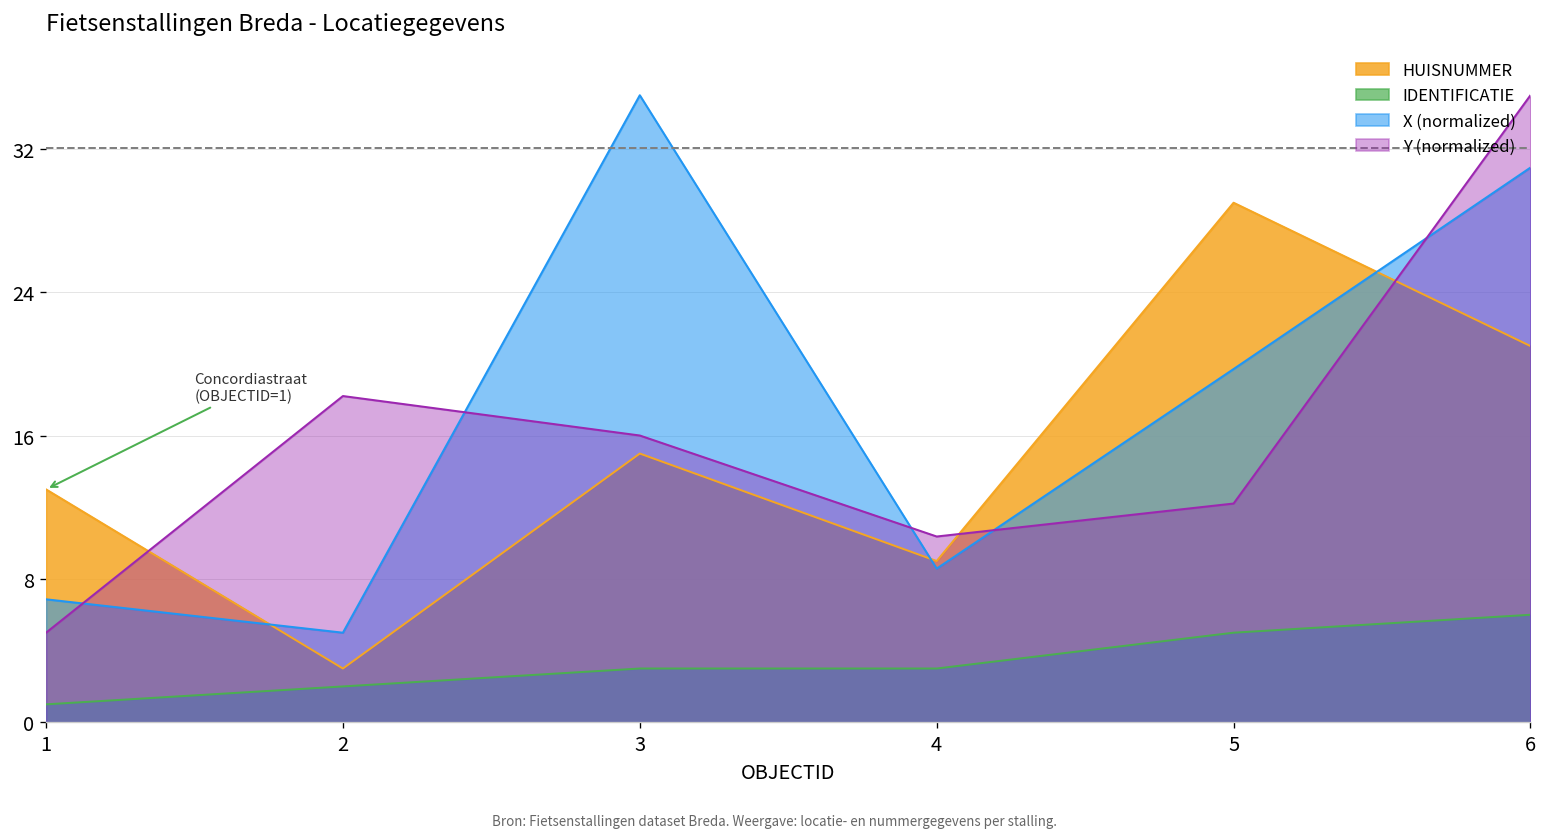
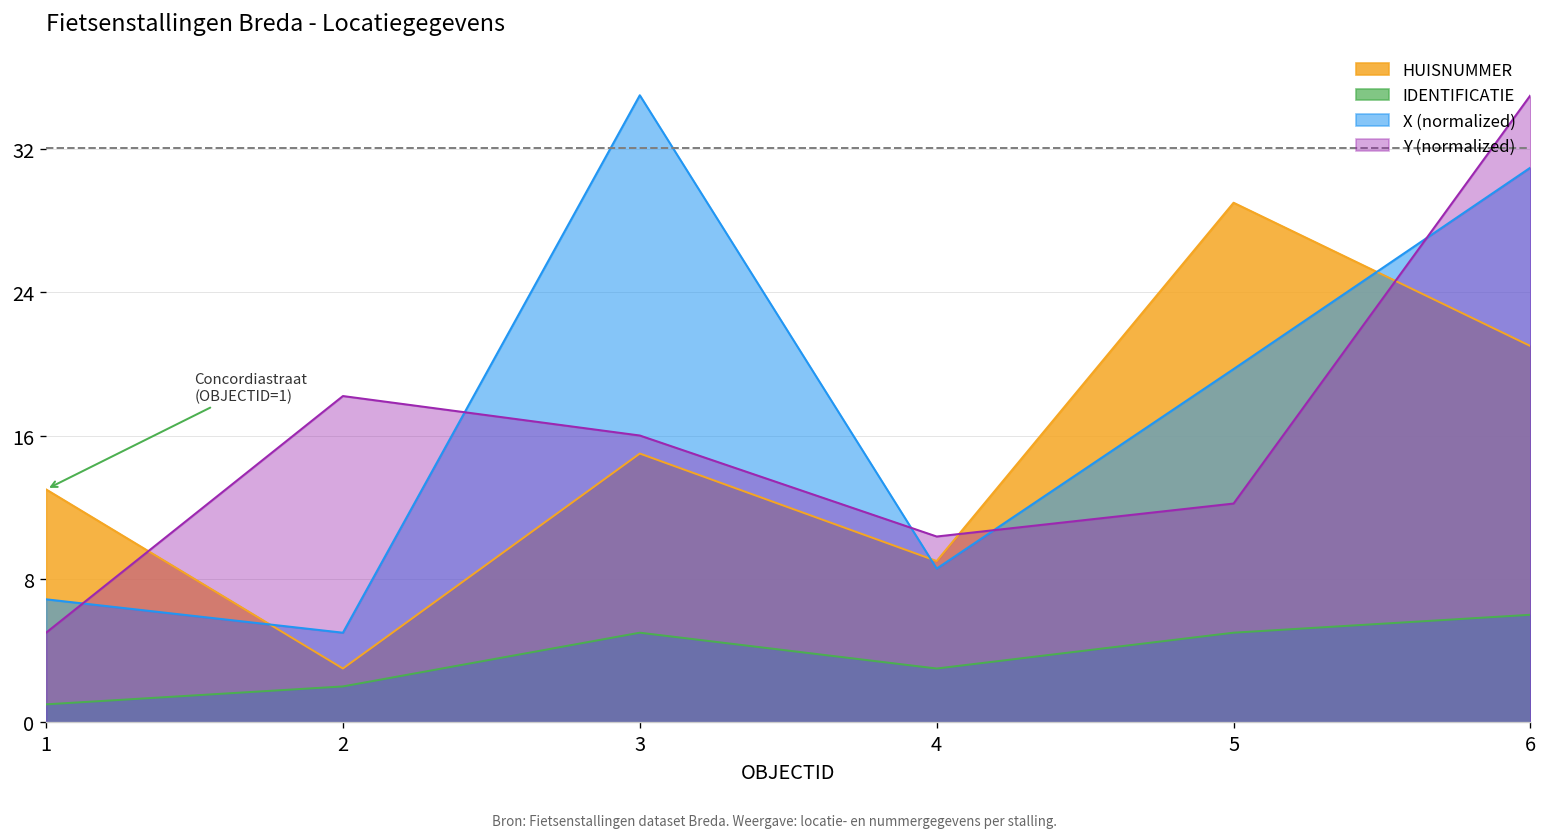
  {
    "HUISNUMMER": {
      "2": 3,
      "3": 15,
      "4": 9,
      "5": 29,
      "6": 21
    },
    "IDENTIFICATIE": {
      "1": 1,
      "2": 2,
-     "3": 3,
+     "3": 5,
      "4": 3,
      "5": 5,
      "6": 6
    },
    "X (normalized)": {
      "1": 7,
      "2": 5,
      "3": 35,
      "4": 8.6,
      "5": 19.7,
      "6": 31
    },
    "Y (normalized)": {
      "1": 5,
      "2": 18.2,
      "3": 16,
      "4": 10.4,
      "5": 12.2,
      "6": 35
    }
  }
